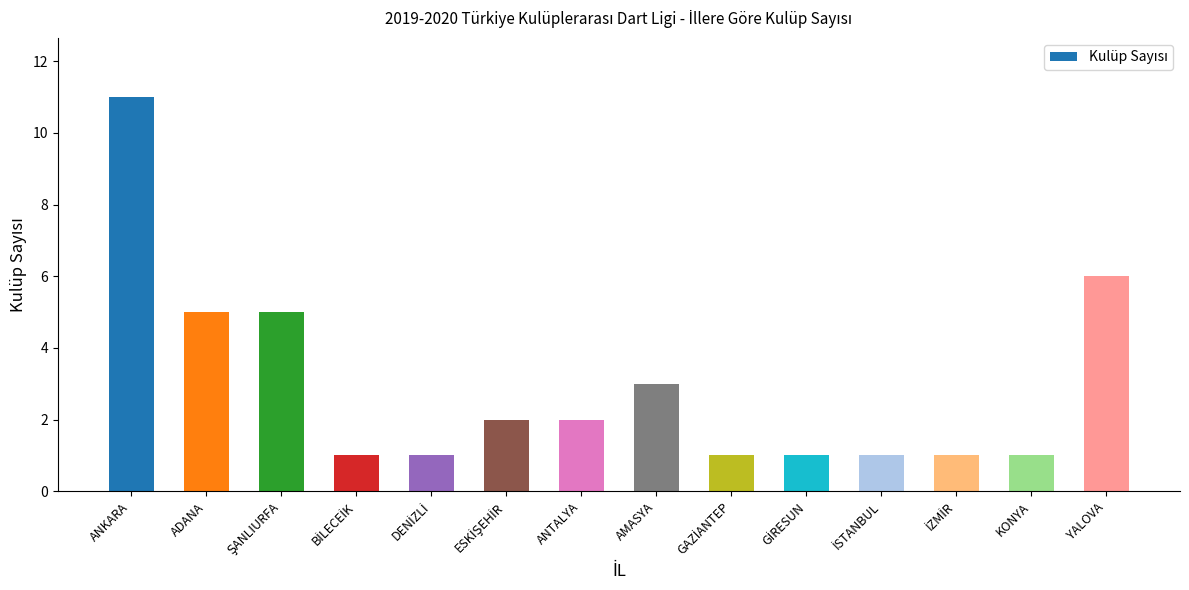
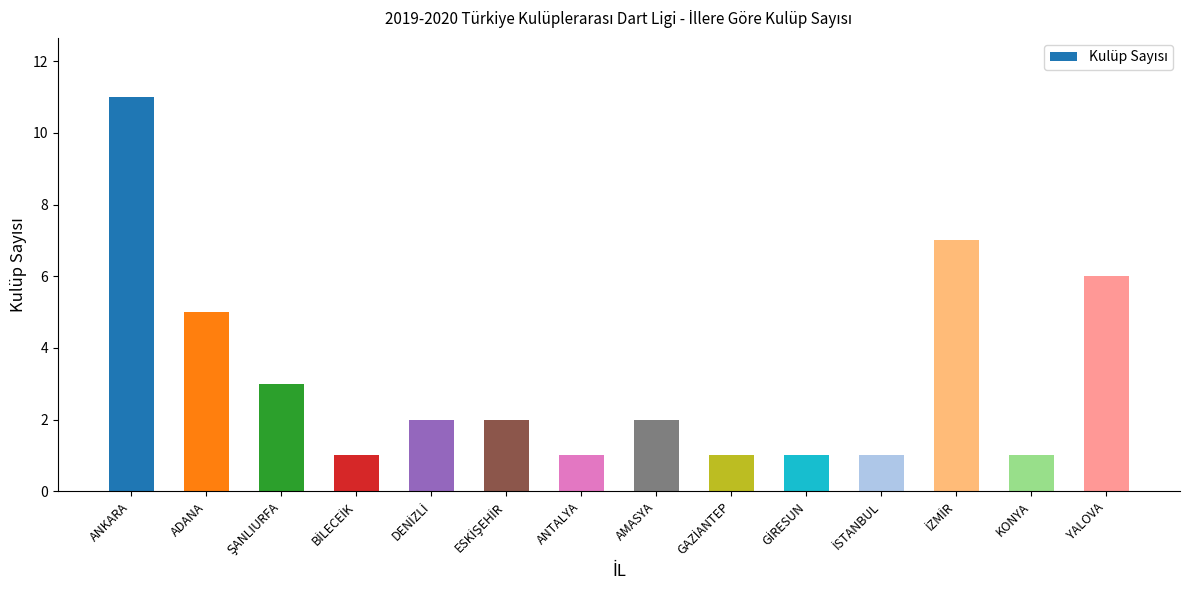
  {
    "ANKARA": 11,
    "ADANA": 5,
-   "ŞANLIURFA": 5,
+   "ŞANLIURFA": 3,
    "BİLECEİK": 1,
-   "DENİZLİ": 1,
+   "DENİZLİ": 2,
    "ESKİŞEHİR": 2,
-   "ANTALYA": 2,
-   "AMASYA": 3,
+   "ANTALYA": 1,
+   "AMASYA": 2,
    "GAZİANTEP": 1,
    "GİRESUN": 1,
    "İSTANBUL": 1,
-   "İZMİR": 1,
+   "İZMİR": 7,
    "KONYA": 1,
    "YALOVA": 6
  }
